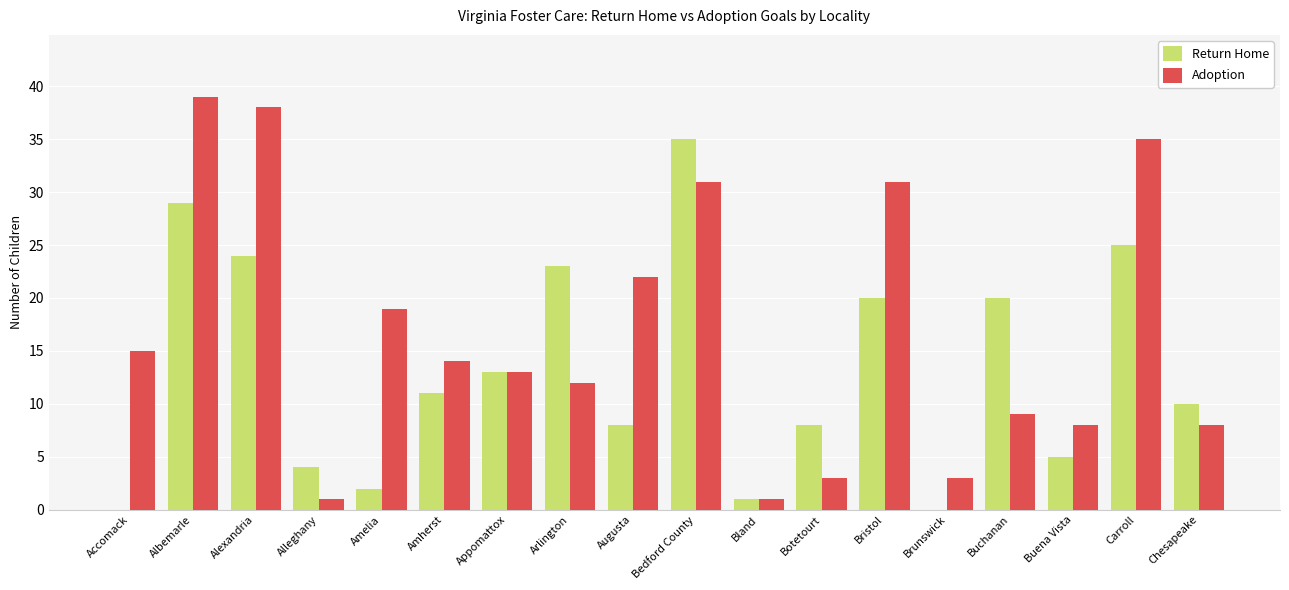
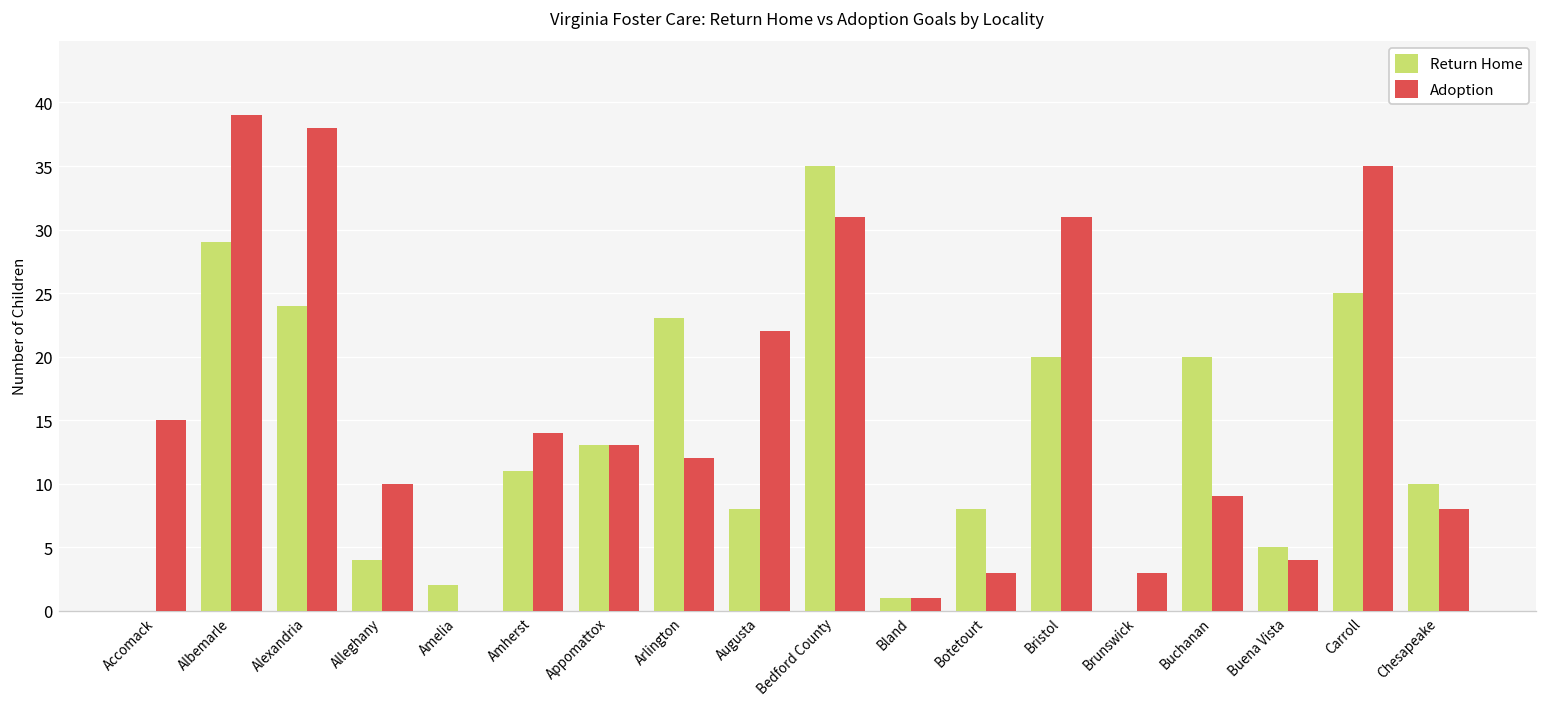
  {
    "Return Home": {
      "Accomack": 0,
      "Albemarle": 29,
      "Alexandria": 24,
      "Alleghany": 4,
      "Amelia": 2,
      "Amherst": 11,
      "Appomattox": 13,
      "Arlington": 23,
      "Augusta": 8,
      "Bedford County": 35,
      "Bland": 1,
      "Botetourt": 8,
      "Bristol": 20,
      "Brunswick": 0,
      "Buchanan": 20,
      "Buena Vista": 5,
      "Carroll": 25,
      "Chesapeake": 10
    },
    "Adoption": {
      "Accomack": 15,
      "Albemarle": 39,
      "Alexandria": 38,
-     "Alleghany": 1,
-     "Amelia": 19,
+     "Alleghany": 10,
+     "Amelia": 0,
      "Amherst": 14,
      "Appomattox": 13,
      "Arlington": 12,
      "Augusta": 22,
      "Bedford County": 31,
      "Bland": 1,
      "Botetourt": 3,
      "Bristol": 31,
      "Brunswick": 3,
      "Buchanan": 9,
-     "Buena Vista": 8,
+     "Buena Vista": 4,
      "Carroll": 35,
      "Chesapeake": 8
    }
  }
